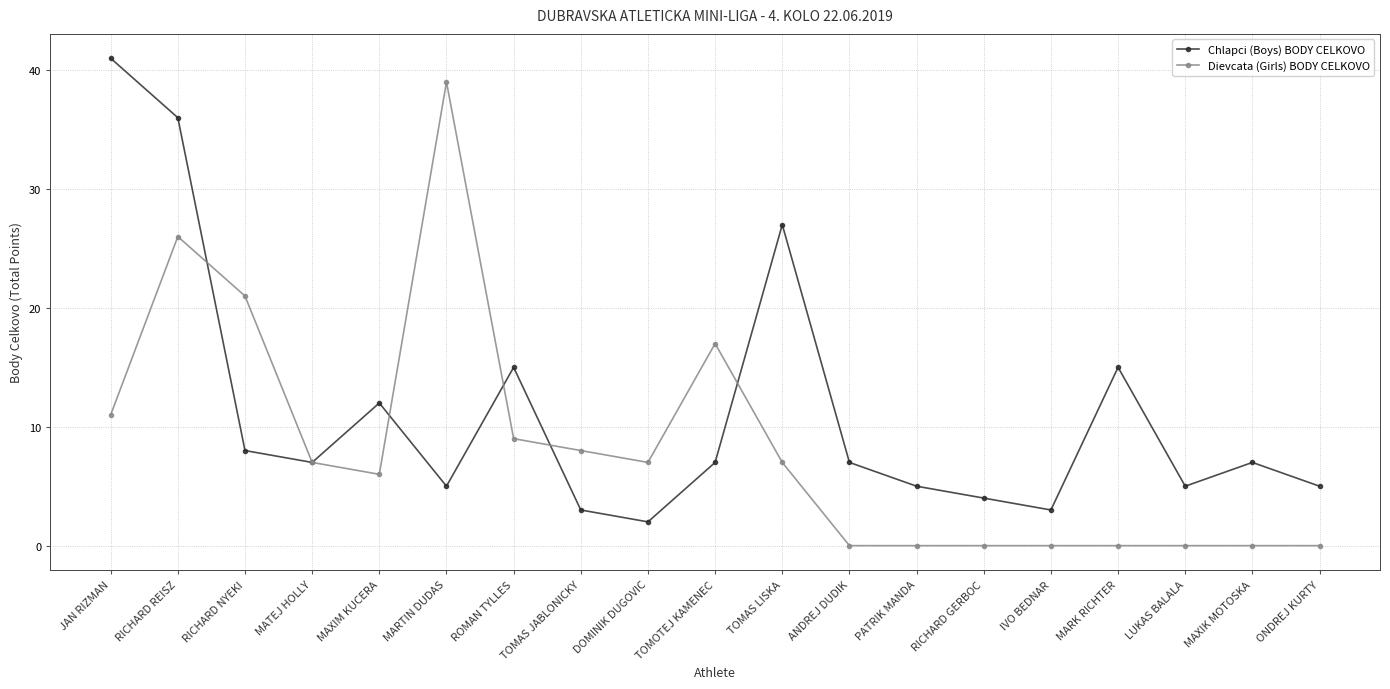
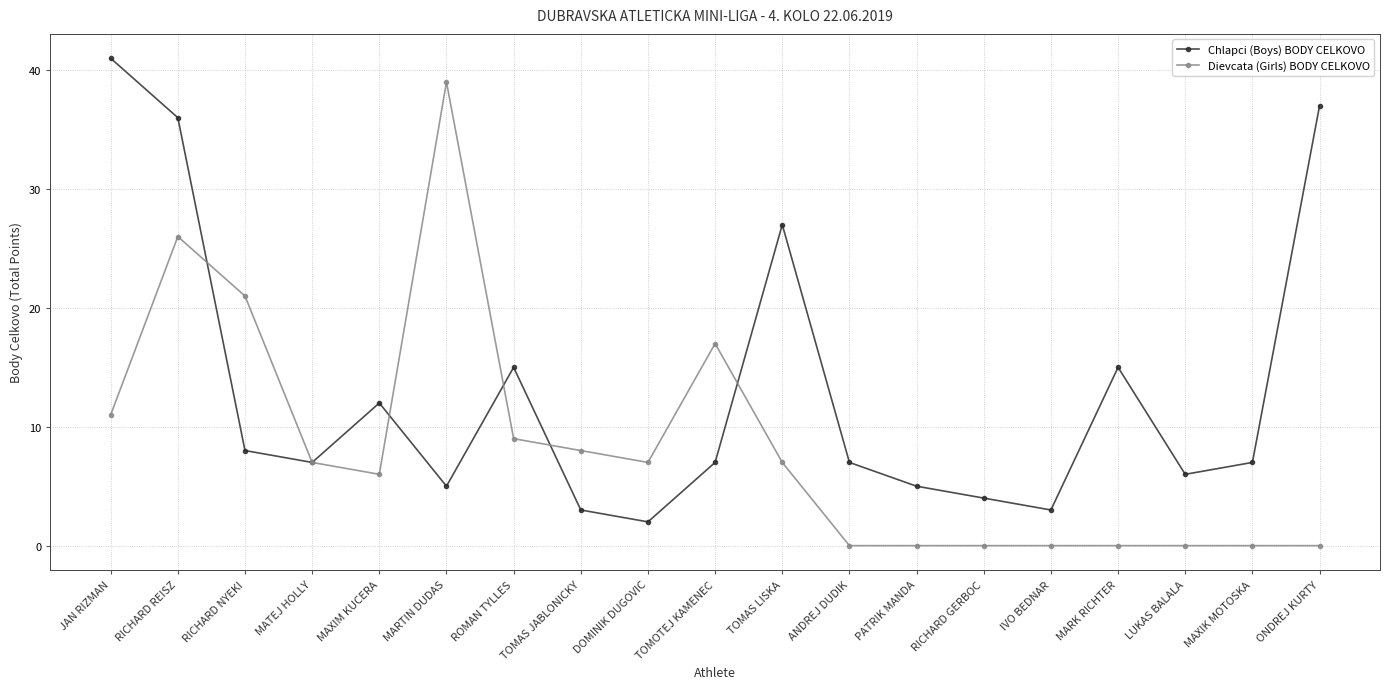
  {
    "Chlapci (Boys) BODY CELKOVO": {
      "JAN RIZMAN": 41,
      "RICHARD REISZ": 36,
      "RICHARD NYEKI": 8,
      "MAXIM KUCERA": 12,
      "MARTIN DUDAS": 5,
      "ROMAN TYLLES": 15,
      "TOMAS JABLONICKY": 3,
      "DOMINIK DUGOVIC": 2,
      "TOMOTEJ KAMENEC": 7,
      "TOMAS LISKA": 27,
      "ANDREJ DUDIK": 7,
      "PATRIK MANDA": 5,
      "RICHARD GERBOC": 4,
      "IVO BEDNAR": 3,
      "MARK RICHTER": 15,
-     "LUKAS BALALA": 5,
+     "LUKAS BALALA": 6,
      "MAXIK MOTOSKA": 7,
-     "ONDREJ KURTY": 5
+     "ONDREJ KURTY": 37
    },
    "Dievcata (Girls) BODY CELKOVO": {
      "JAN RIZMAN": 11,
      "RICHARD REISZ": 26,
      "RICHARD NYEKI": 21,
      "MAXIM KUCERA": 6,
      "MARTIN DUDAS": 39,
      "ROMAN TYLLES": 9,
      "TOMAS JABLONICKY": 8,
      "DOMINIK DUGOVIC": 7,
      "TOMOTEJ KAMENEC": 17,
      "TOMAS LISKA": 7,
      "ANDREJ DUDIK": 0,
      "PATRIK MANDA": 0,
      "RICHARD GERBOC": 0,
      "IVO BEDNAR": 0,
      "MARK RICHTER": 0,
      "LUKAS BALALA": 0,
      "MAXIK MOTOSKA": 0,
      "ONDREJ KURTY": 0
    }
  }
